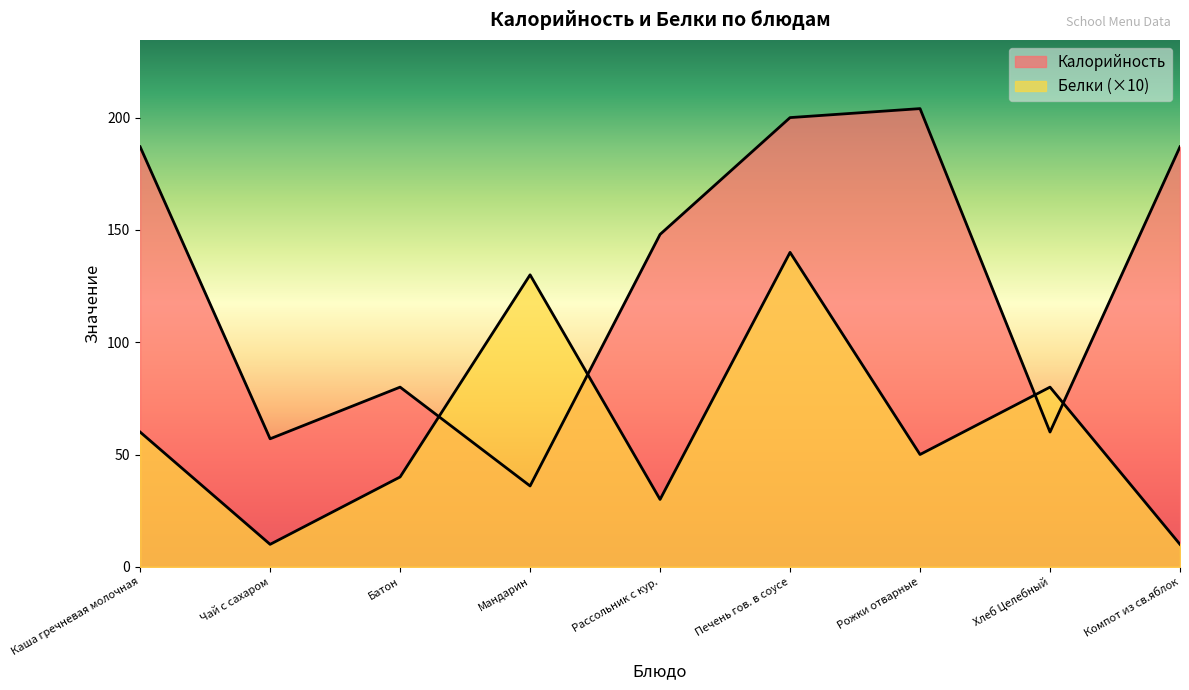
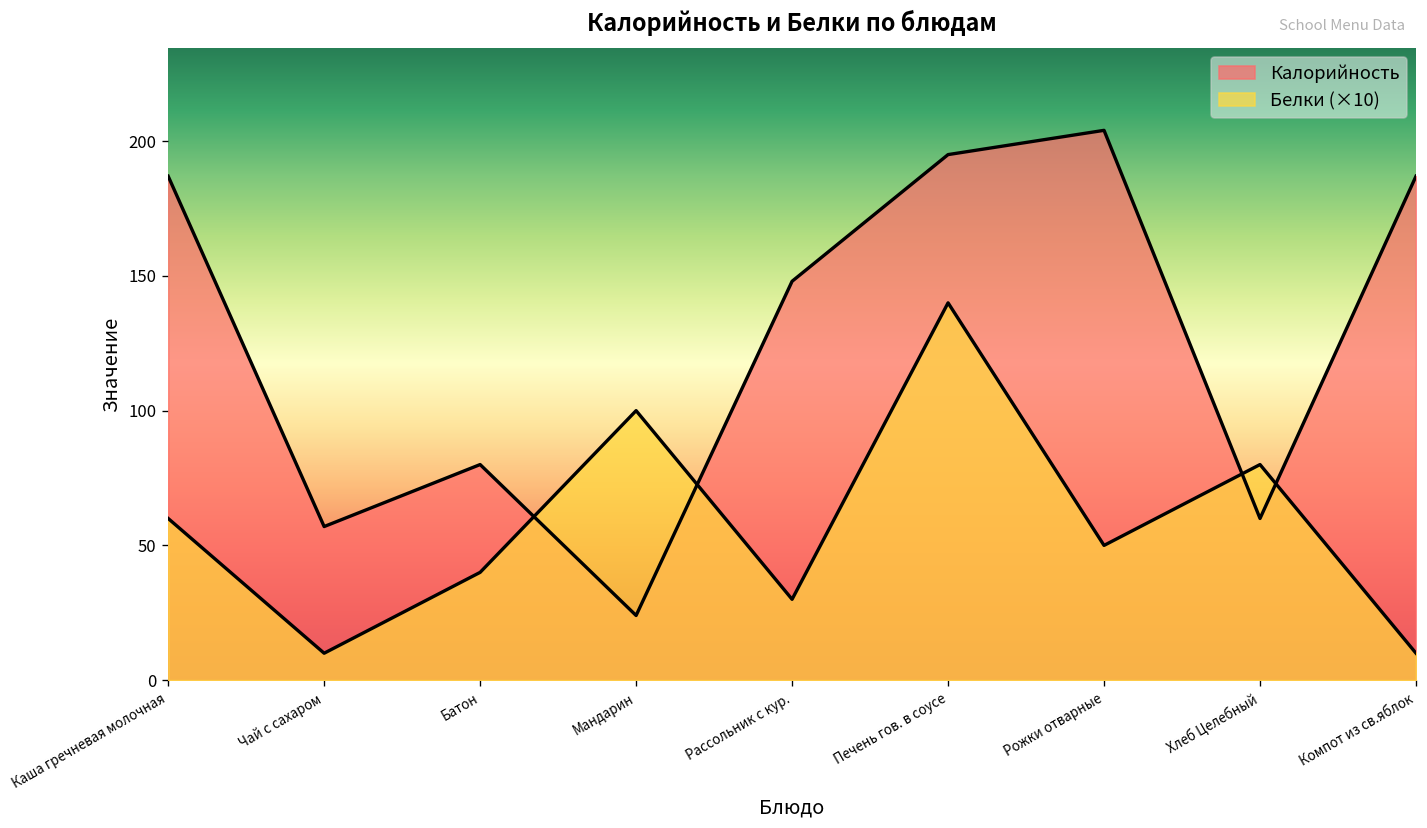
  {
    "Калорийность": {
      "Каша гречневая молочная": 187,
      "Чай с сахаром": 57,
      "Батон": 80,
-     "Мандарин": 36,
+     "Мандарин": 24,
      "Рассольник с кур.": 148,
-     "Печень гов. в соусе": 200,
+     "Печень гов. в соусе": 195,
      "Рожки отварные": 204,
      "Хлеб Целебный": 60,
      "Компот из св.яблок": 187
    },
    "Белки (×10)": {
      "Каша гречневая молочная": 60,
      "Чай с сахаром": 10,
      "Батон": 40,
-     "Мандарин": 130,
+     "Мандарин": 100,
      "Рассольник с кур.": 30,
      "Печень гов. в соусе": 140,
      "Рожки отварные": 50,
      "Хлеб Целебный": 80,
      "Компот из св.яблок": 10
    }
  }
